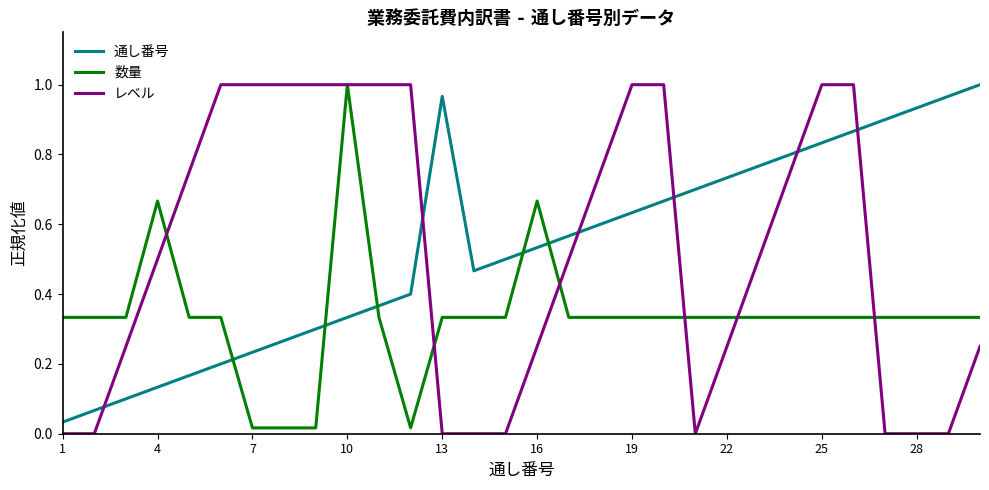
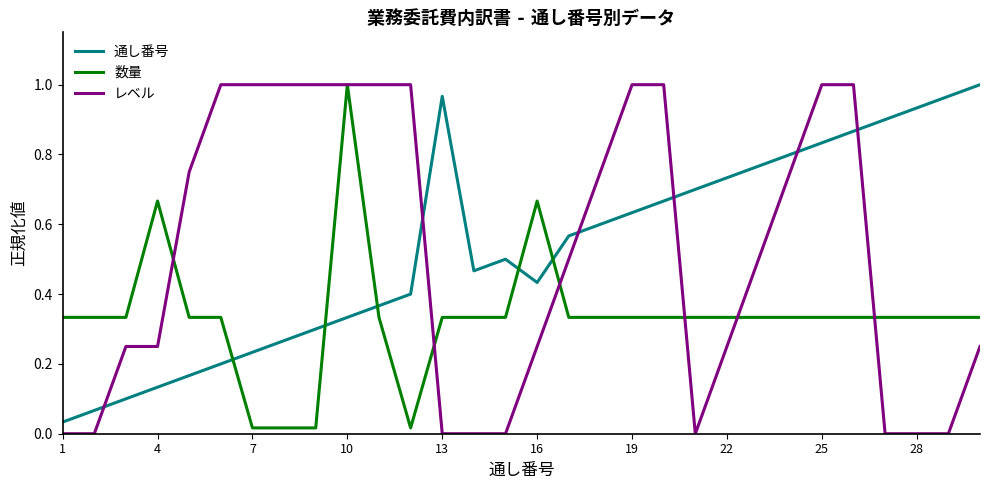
  {
    "通し番号": {
      "1": 0.03,
      "4": 0.13,
      "7": 0.23,
      "10": 0.33,
      "13": 0.97,
-     "16": 0.53,
+     "16": 0.43,
      "19": 0.63,
      "22": 0.73,
      "25": 0.83,
      "28": 0.93
    },
    "数量": {
      "1": 0.33,
      "4": 0.67,
      "7": 0.02,
      "13": 0.33,
      "16": 0.67,
      "19": 0.33,
      "22": 0.33,
      "25": 0.33,
      "28": 0.33
    },
    "レベル": {
      "1": 0.00,
-     "4": 0.50,
+     "4": 0.25,
      "7": 1.00,
      "13": 0.00,
      "16": 0.25,
      "19": 1.00,
      "22": 0.25,
      "25": 1.00,
      "28": 0.00
    }
  }
